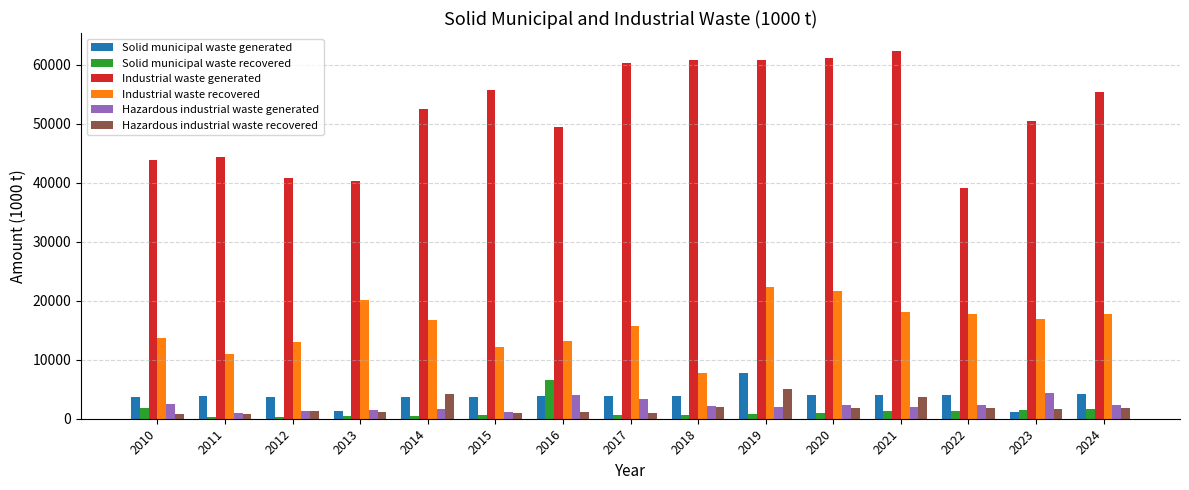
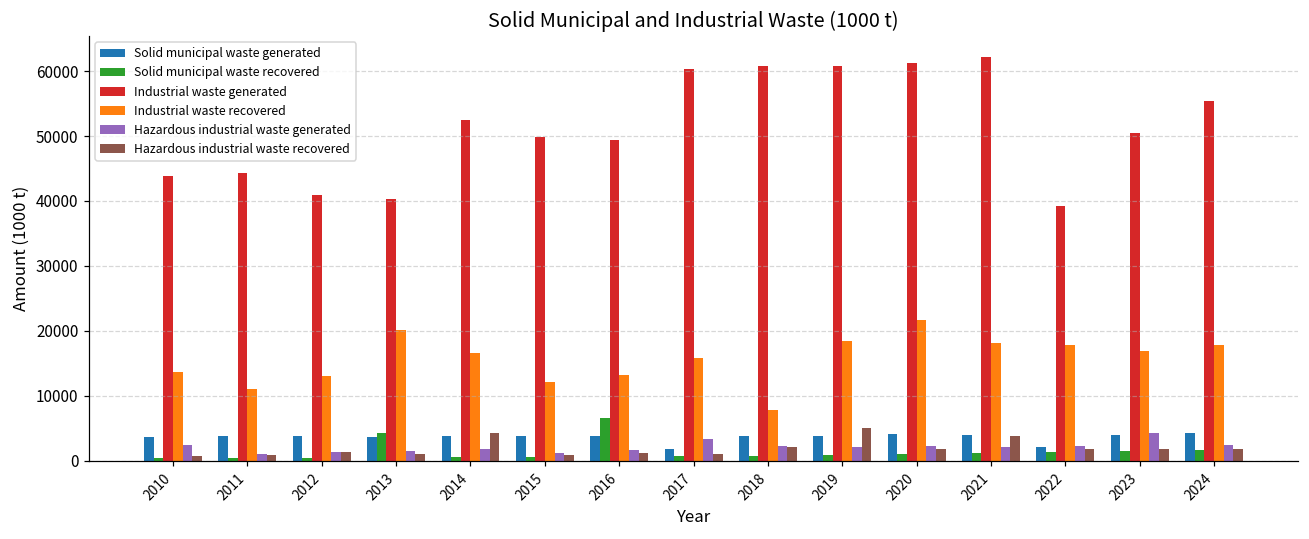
  {
    "Solid municipal waste generated": {
      "2010": 4000,
      "2011": 4000,
      "2012": 4000,
-     "2013": 1000,
+     "2013": 4000,
      "2014": 4000,
      "2015": 4000,
      "2016": 4000,
-     "2017": 4000,
+     "2017": 2000,
      "2018": 4000,
-     "2019": 8000,
+     "2019": 4000,
      "2020": 4000,
      "2021": 4000,
-     "2022": 4000,
-     "2023": 1000,
+     "2022": 2000,
+     "2023": 4000,
      "2024": 4000
    },
    "Solid municipal waste recovered": {
-     "2010": 2000,
-     "2013": 0,
+     "2010": 0,
+     "2013": 4000,
      "2014": 1000,
      "2015": 1000,
      "2016": 7000,
      "2017": 1000,
      "2018": 1000,
      "2019": 1000,
      "2020": 1000,
      "2021": 1000,
      "2022": 1000,
      "2023": 1000,
      "2024": 2000
    },
    "Industrial waste generated": {
      "2010": 44000,
      "2011": 44000,
      "2012": 41000,
      "2013": 40000,
      "2014": 53000,
-     "2015": 56000,
+     "2015": 50000,
      "2016": 49000,
      "2017": 60000,
      "2018": 61000,
      "2019": 61000,
      "2020": 61000,
      "2021": 62000,
      "2022": 39000,
      "2023": 50000,
      "2024": 55000
    },
    "Industrial waste recovered": {
      "2010": 14000,
      "2011": 11000,
      "2012": 13000,
      "2013": 20000,
      "2014": 17000,
      "2015": 12000,
      "2016": 13000,
      "2017": 16000,
      "2018": 8000,
-     "2019": 22000,
+     "2019": 18000,
      "2020": 22000,
      "2021": 18000,
      "2022": 18000,
      "2023": 17000,
      "2024": 18000
    },
    "Hazardous industrial waste generated": {
      "2010": 2000,
      "2011": 1000,
      "2012": 1000,
      "2013": 1000,
      "2014": 2000,
      "2015": 1000,
-     "2016": 4000,
+     "2016": 2000,
      "2017": 3000,
      "2018": 2000,
      "2019": 2000,
      "2020": 2000,
      "2021": 2000,
      "2022": 2000,
      "2023": 4000,
      "2024": 2000
    },
    "Hazardous industrial waste recovered": {
      "2010": 1000,
      "2011": 1000,
      "2012": 1000,
      "2013": 1000,
      "2014": 4000,
      "2015": 1000,
      "2016": 1000,
      "2017": 1000,
      "2018": 2000,
      "2019": 5000,
      "2020": 2000,
      "2021": 4000,
      "2022": 2000,
      "2023": 2000,
      "2024": 2000
    }
  }
